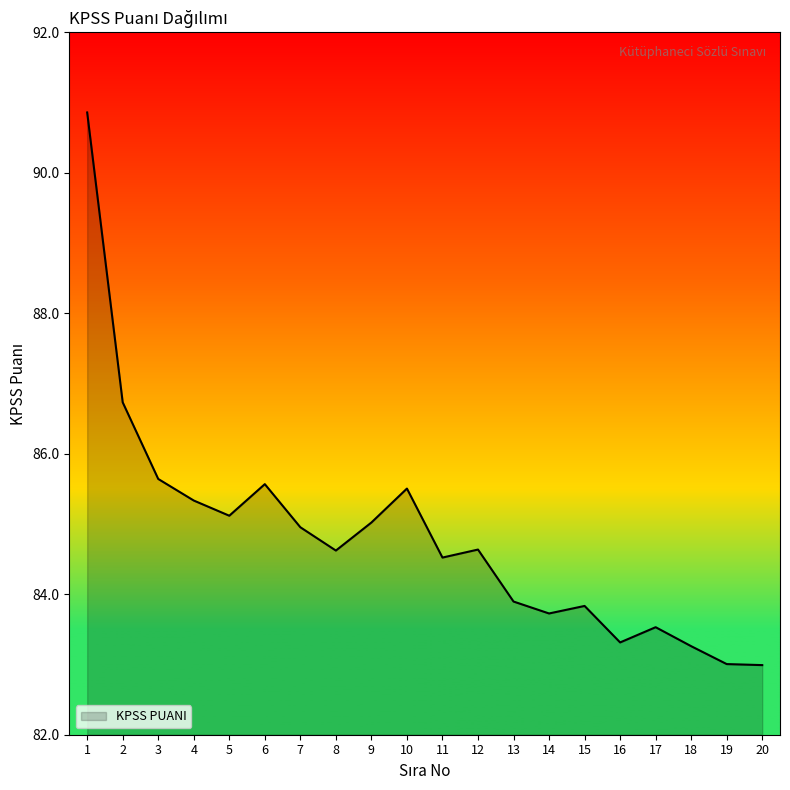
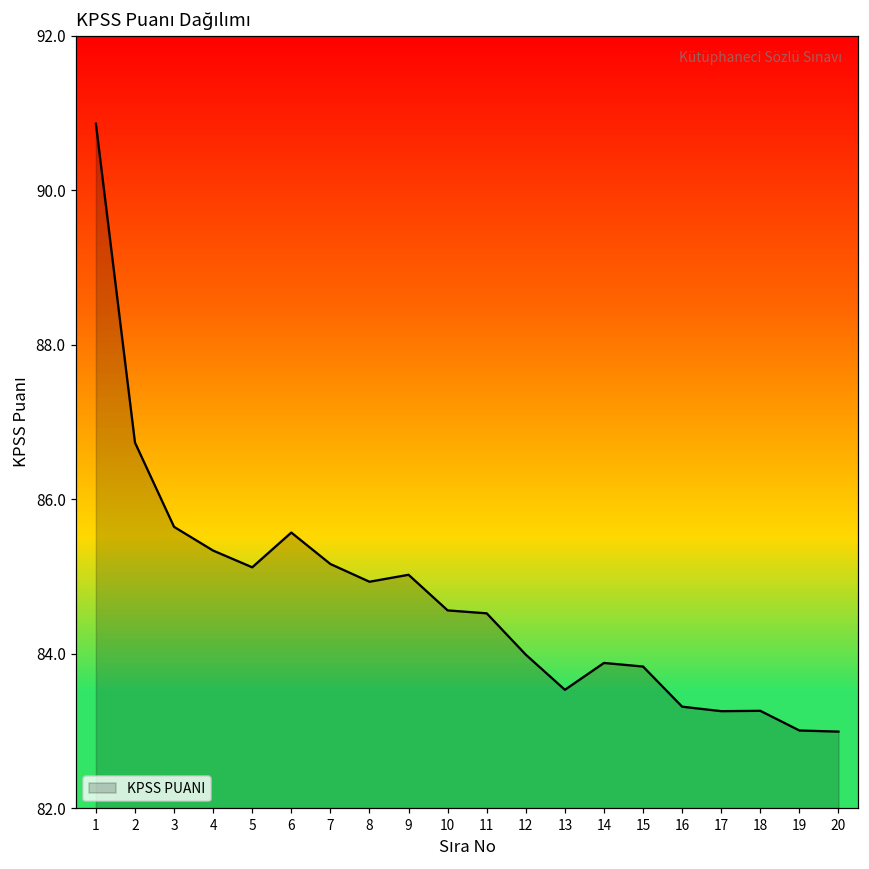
  {
    "1": 90.9,
    "2": 86.7,
    "3": 85.6,
    "4": 85.3,
    "5": 85.1,
    "6": 85.6,
-   "7": 85.0,
-   "8": 84.6,
+   "7": 85.2,
+   "8": 84.9,
    "9": 85.0,
-   "10": 85.5,
+   "10": 84.6,
    "11": 84.5,
-   "12": 84.6,
-   "13": 83.9,
-   "14": 83.7,
+   "12": 84.0,
+   "13": 83.5,
+   "14": 83.9,
    "15": 83.8,
    "16": 83.3,
-   "17": 83.5,
+   "17": 83.3,
    "18": 83.3,
    "19": 83.0,
    "20": 83.0
  }
